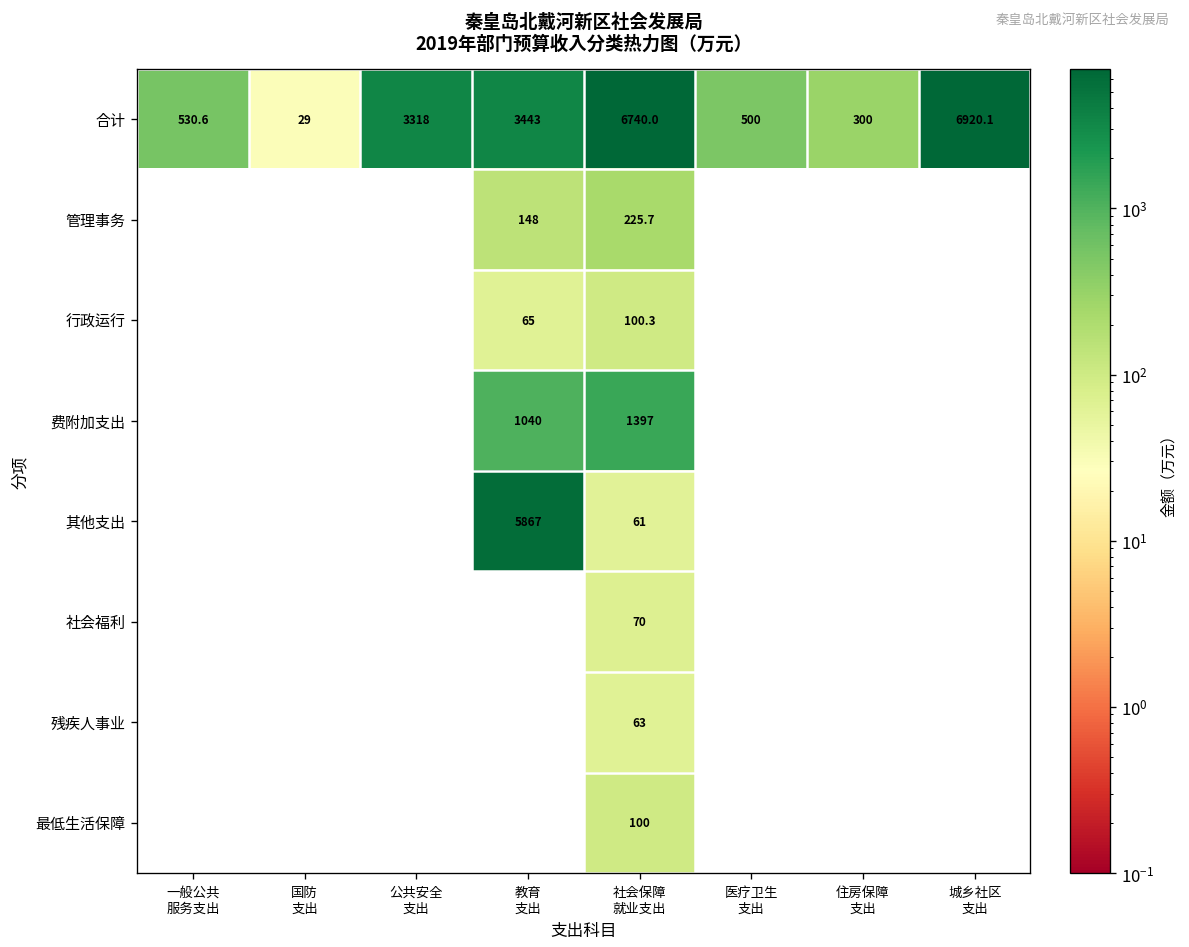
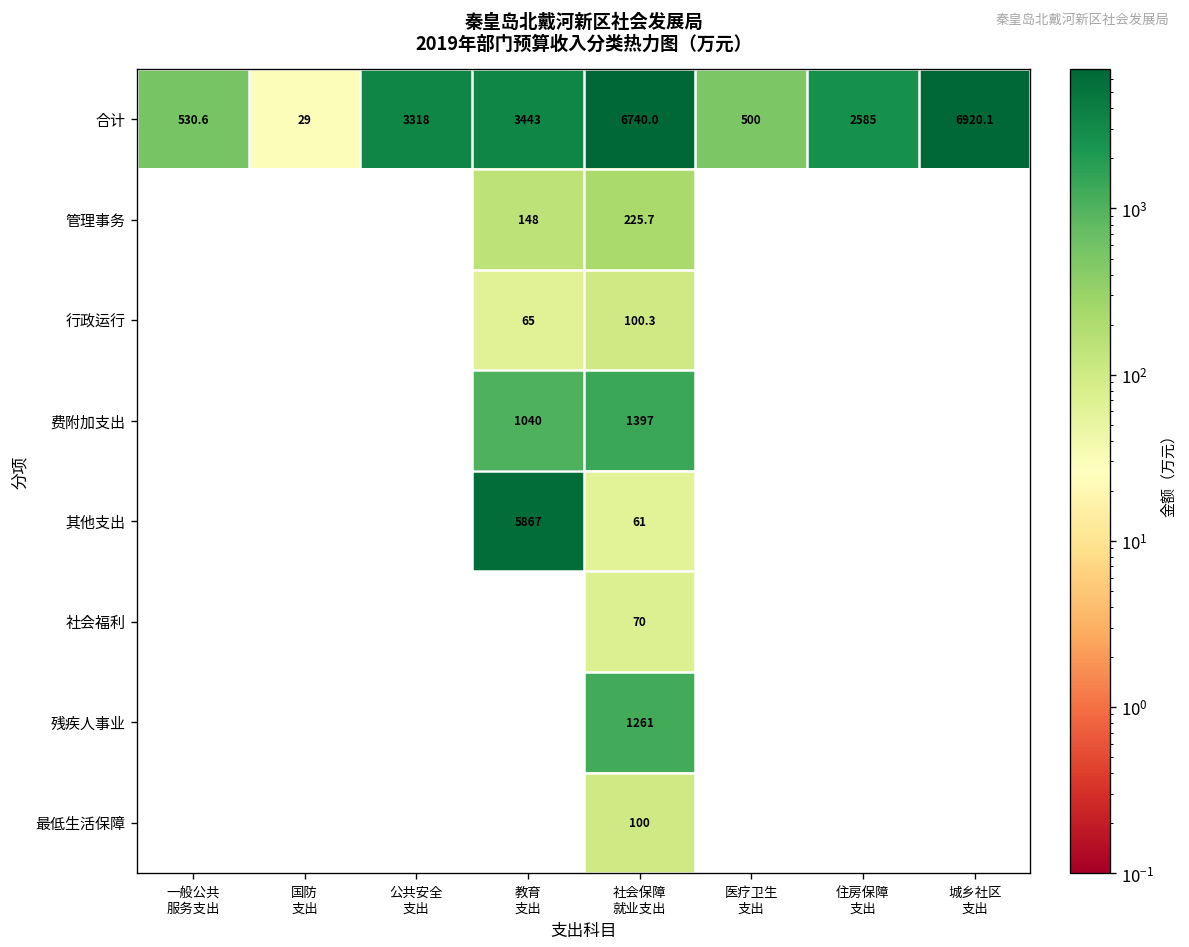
  {
    "合计": {
      "一般公共 服务支出": 530.6,
      "国防 支出": 29,
      "公共安全 支出": 3318,
      "教育 支出": 3443,
      "社会保障 就业支出": 6740.0,
      "医疗卫生 支出": 500,
-     "住房保障 支出": 300,
+     "住房保障 支出": 2585,
      "城乡社区 支出": 6920.1
    },
    "管理事务": {
      "教育 支出": 148,
      "社会保障 就业支出": 225.7
    },
    "行政运行": {
      "教育 支出": 65,
      "社会保障 就业支出": 100.3
    },
    "费附加支出": {
      "教育 支出": 1040,
      "社会保障 就业支出": 1397
    },
    "其他支出": {
      "教育 支出": 5867,
      "社会保障 就业支出": 61
    },
    "社会福利": {
      "社会保障 就业支出": 70
    },
    "残疾人事业": {
-     "社会保障 就业支出": 63
+     "社会保障 就业支出": 1261
    },
    "最低生活保障": {
      "社会保障 就业支出": 100
    }
  }
